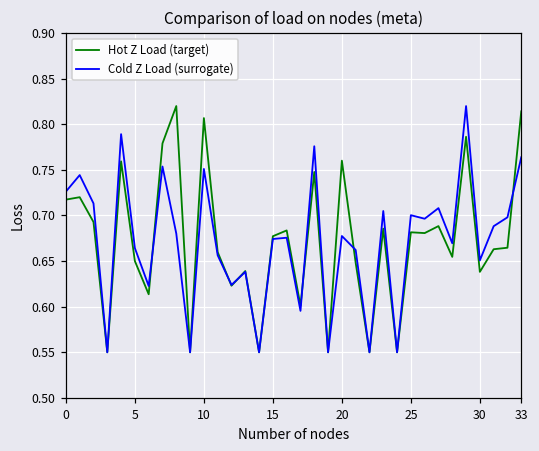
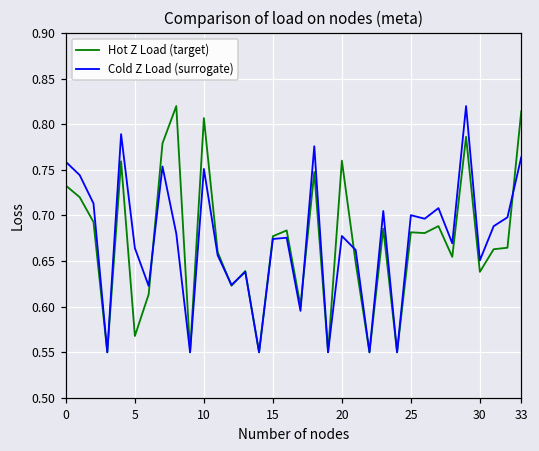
  {
    "Hot Z Load (target)": {
-     "0": 0.72,
-     "5": 0.65,
+     "0": 0.73,
+     "5": 0.57,
      "10": 0.81,
      "20": 0.76,
      "25": 0.68,
      "30": 0.64,
      "33": 0.81
    },
    "Cold Z Load (surrogate)": {
-     "0": 0.73,
+     "0": 0.76,
      "5": 0.66,
      "10": 0.75,
      "20": 0.68,
      "25": 0.70,
      "30": 0.65,
      "33": 0.76
    }
  }
